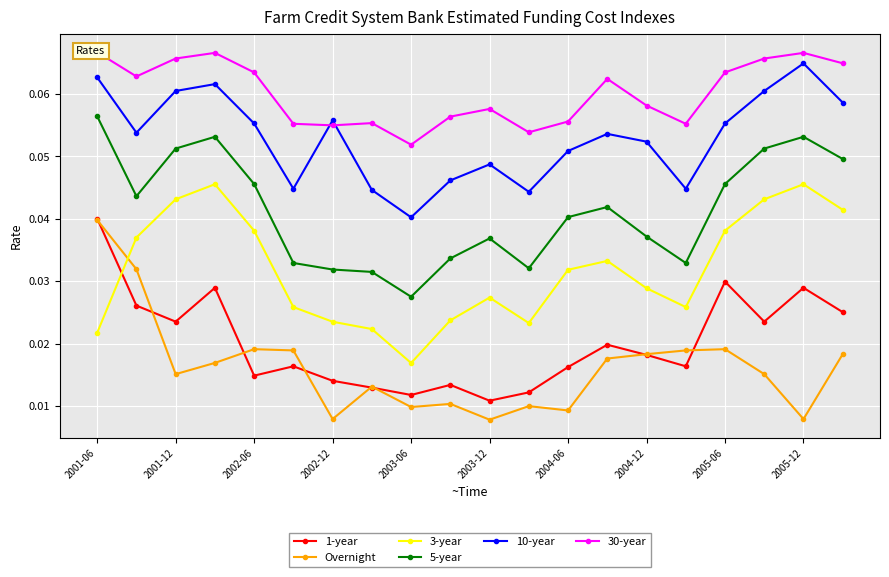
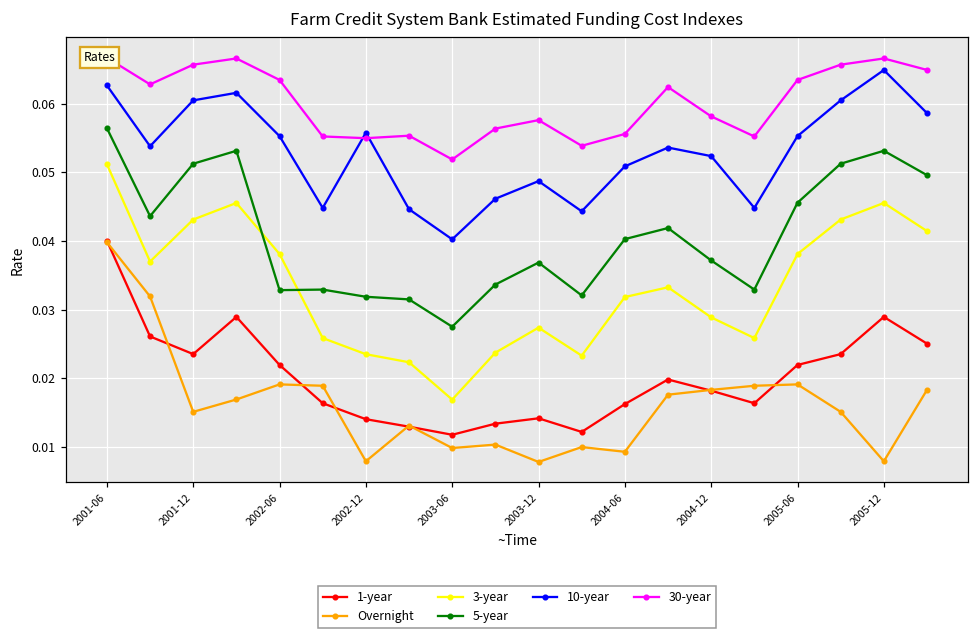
  {
    "1-year": {
      "2001-12": 0.024,
-     "2002-06": 0.015,
+     "2002-06": 0.022,
      "2002-12": 0.014,
      "2003-06": 0.012,
-     "2003-12": 0.011,
+     "2003-12": 0.014,
      "2004-06": 0.016,
-     "2005-06": 0.030,
+     "2005-06": 0.022,
      "2005-12": 0.029
    },
    "Overnight": {
      "2001-12": 0.015,
      "2002-06": 0.019,
      "2002-12": 0.008,
      "2003-06": 0.010,
      "2003-12": 0.008,
      "2004-06": 0.009,
      "2005-06": 0.019,
      "2005-12": 0.008
    },
    "3-year": {
-     "2001-06": 0.022,
+     "2001-06": 0.051,
      "2001-12": 0.043,
      "2002-06": 0.038,
      "2002-12": 0.023,
      "2003-06": 0.017,
      "2003-12": 0.027,
      "2004-06": 0.032,
      "2004-12": 0.029,
      "2005-06": 0.038,
      "2005-12": 0.046
    },
    "5-year": {
      "2001-06": 0.056,
      "2001-12": 0.051,
-     "2002-06": 0.046,
+     "2002-06": 0.033,
      "2002-12": 0.032,
      "2003-06": 0.028,
      "2003-12": 0.037,
      "2004-06": 0.040,
      "2004-12": 0.037,
      "2005-06": 0.046,
      "2005-12": 0.053
    },
    "10-year": {
      "2001-06": 0.063,
      "2001-12": 0.060,
      "2002-06": 0.055,
      "2002-12": 0.056,
      "2003-06": 0.040,
      "2003-12": 0.049,
      "2004-06": 0.051,
      "2004-12": 0.052,
      "2005-06": 0.055,
      "2005-12": 0.065
    },
    "30-year": {
      "2001-12": 0.066,
      "2002-06": 0.063,
      "2002-12": 0.055,
      "2003-06": 0.052,
      "2003-12": 0.058,
      "2004-06": 0.056,
      "2004-12": 0.058,
      "2005-06": 0.063,
      "2005-12": 0.067
    }
  }
